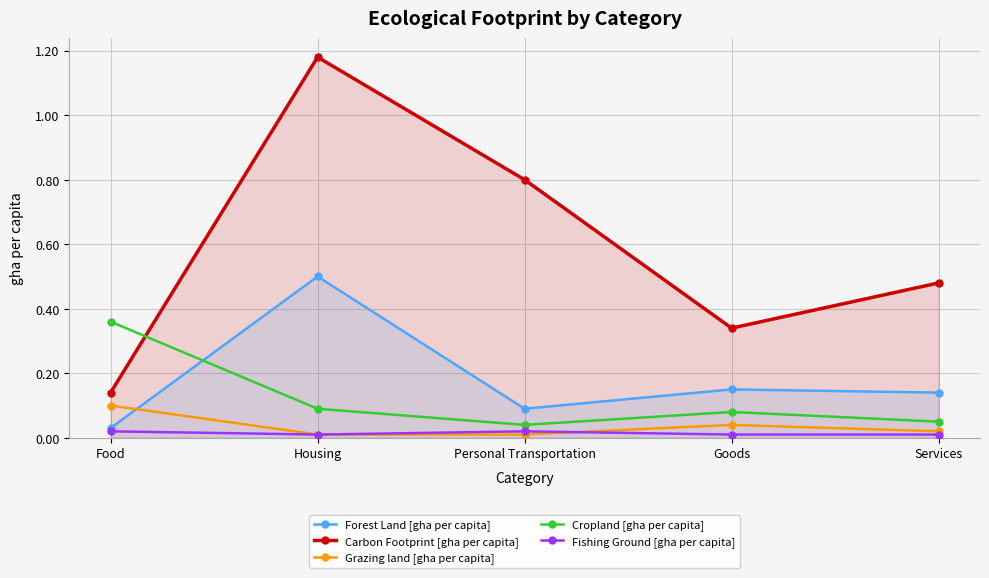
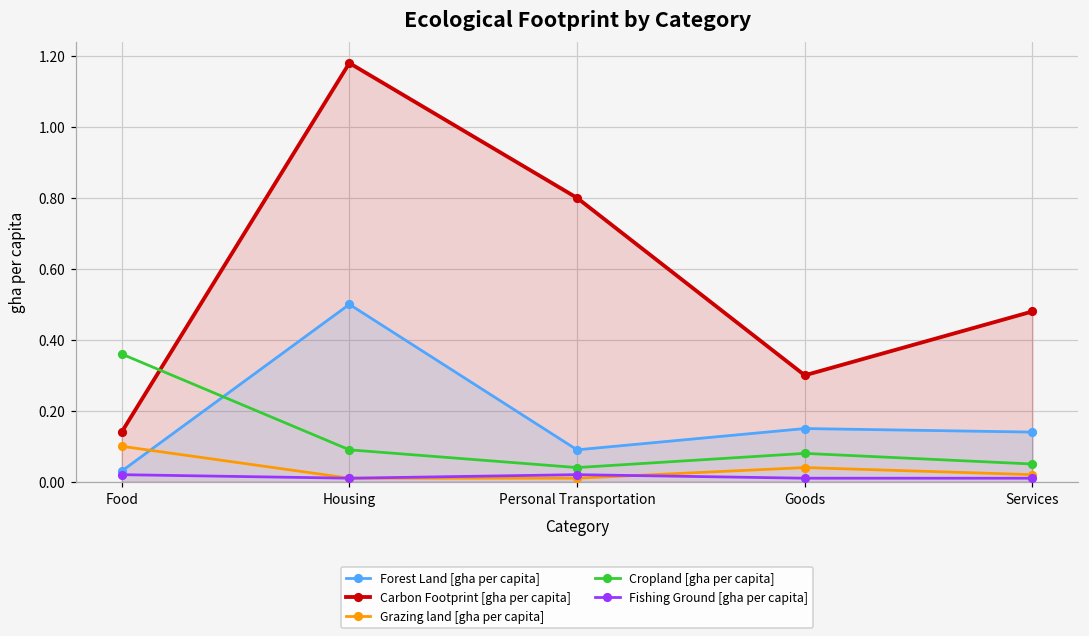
  {
    "Forest Land [gha per capita]": {
      "Food": 0.03,
      "Housing": 0.50,
      "Personal Transportation": 0.09,
      "Goods": 0.15,
      "Services": 0.14
    },
    "Carbon Footprint [gha per capita]": {
      "Food": 0.14,
      "Housing": 1.18,
      "Personal Transportation": 0.80,
-     "Goods": 0.34,
+     "Goods": 0.30,
      "Services": 0.48
    },
    "Grazing land [gha per capita]": {
      "Food": 0.10,
      "Personal Transportation": 0.01,
      "Goods": 0.04,
      "Services": 0.02
    },
    "Cropland [gha per capita]": {
      "Food": 0.36,
      "Housing": 0.09,
      "Personal Transportation": 0.04,
      "Goods": 0.08,
      "Services": 0.05
    },
    "Fishing Ground [gha per capita]": {
      "Food": 0.02,
      "Personal Transportation": 0.02,
      "Goods": 0.01,
      "Services": 0.01
    }
  }
